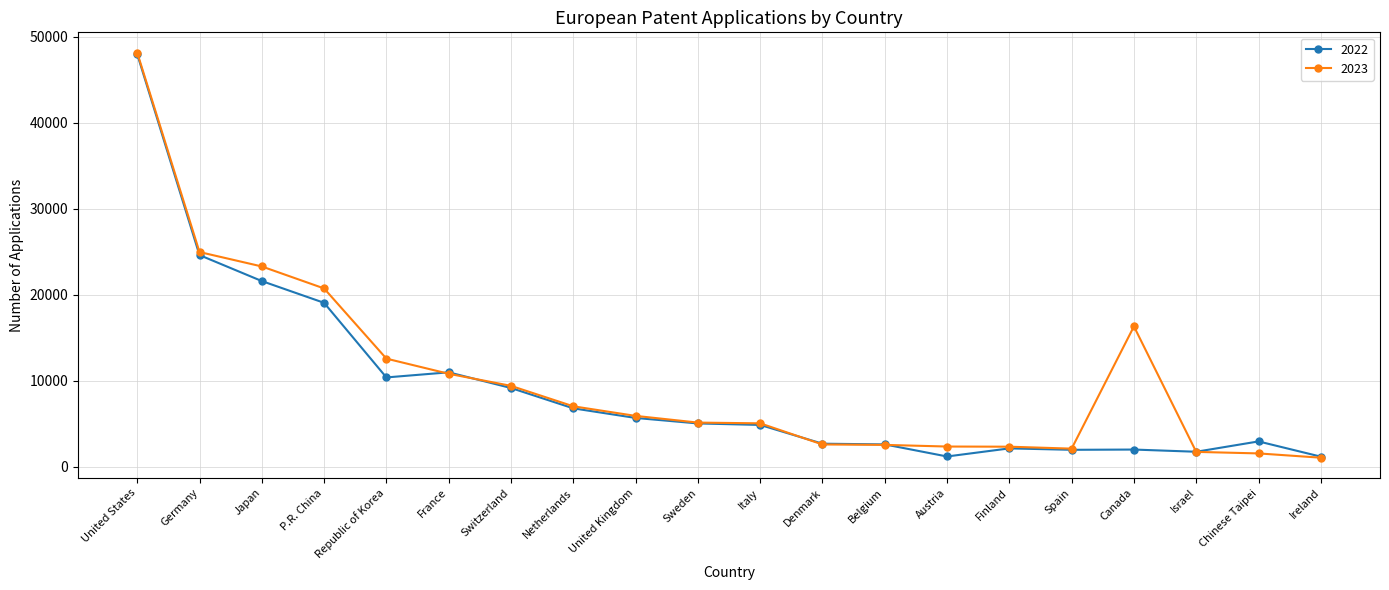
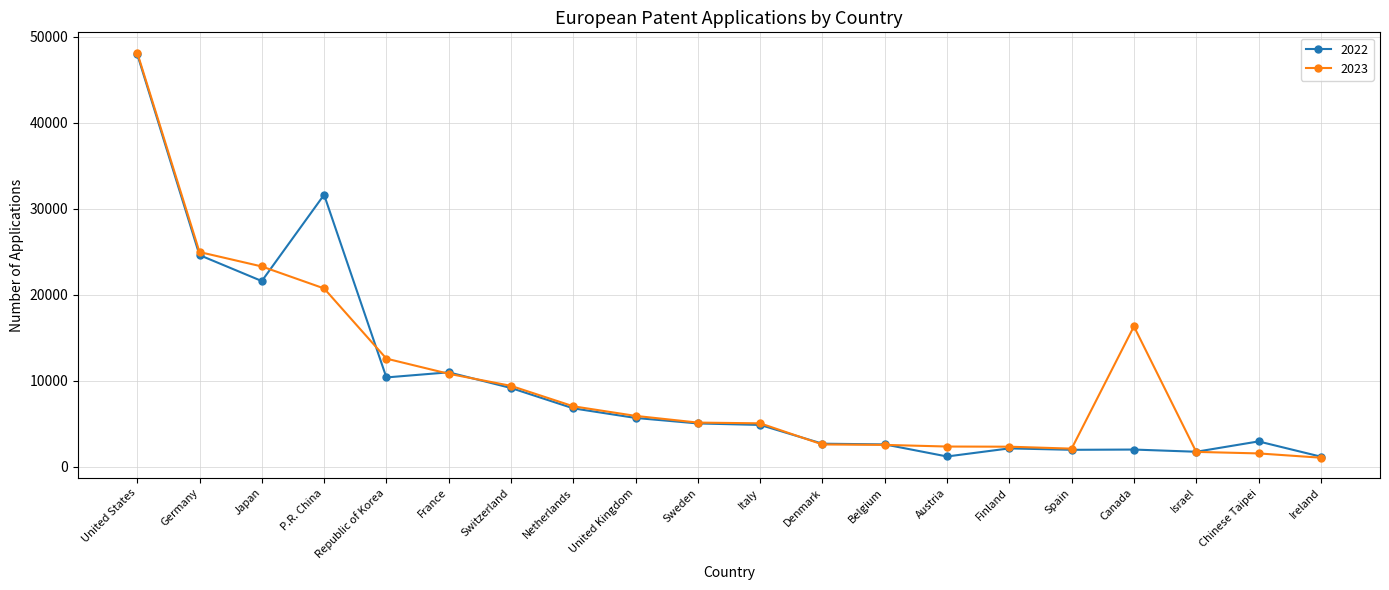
  {
    "2022": {
      "Germany": 25000,
      "Japan": 22000,
-     "P.R. China": 19000,
+     "P.R. China": 32000,
      "Republic of Korea": 10000,
      "Austria": 1000,
      "Canada": 2000,
      "Chinese Taipei": 3000
    },
    "2023": {
      "Germany": 25000,
      "Japan": 23000,
      "P.R. China": 21000,
      "Republic of Korea": 13000,
      "Austria": 2000,
      "Canada": 16000,
      "Chinese Taipei": 2000
    }
  }
